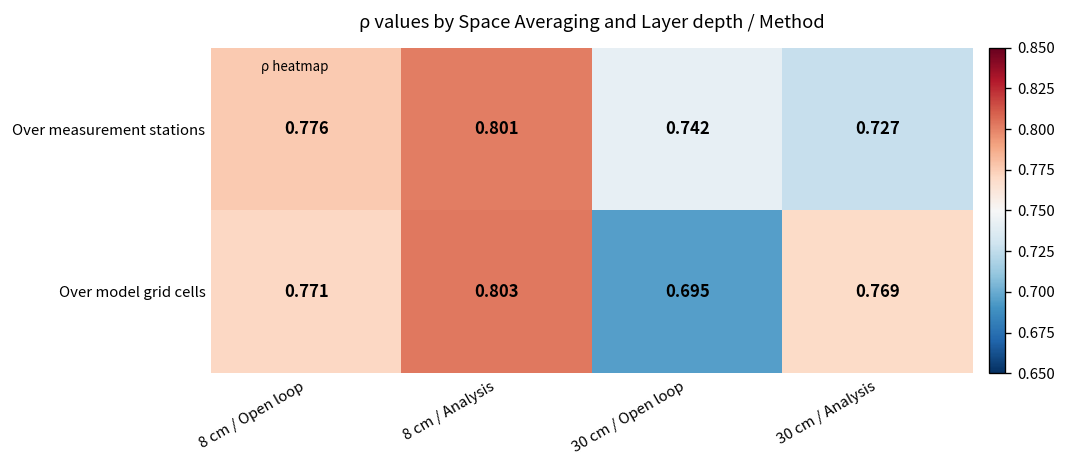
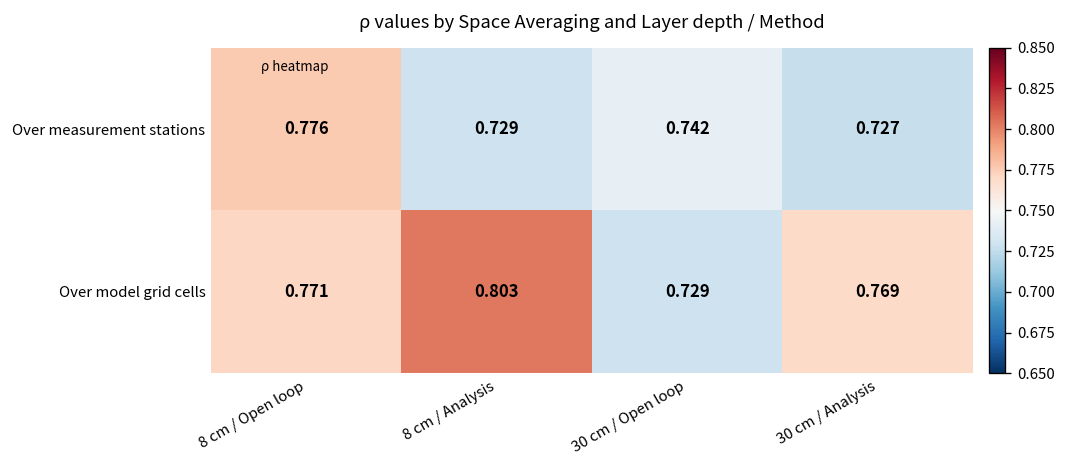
  {
    "Over measurement stations": {
      "8 cm / Open loop": 0.776,
-     "8 cm / Analysis": 0.801,
+     "8 cm / Analysis": 0.729,
      "30 cm / Open loop": 0.742,
      "30 cm / Analysis": 0.727
    },
    "Over model grid cells": {
      "8 cm / Open loop": 0.771,
      "8 cm / Analysis": 0.803,
-     "30 cm / Open loop": 0.695,
+     "30 cm / Open loop": 0.729,
      "30 cm / Analysis": 0.769
    }
  }
